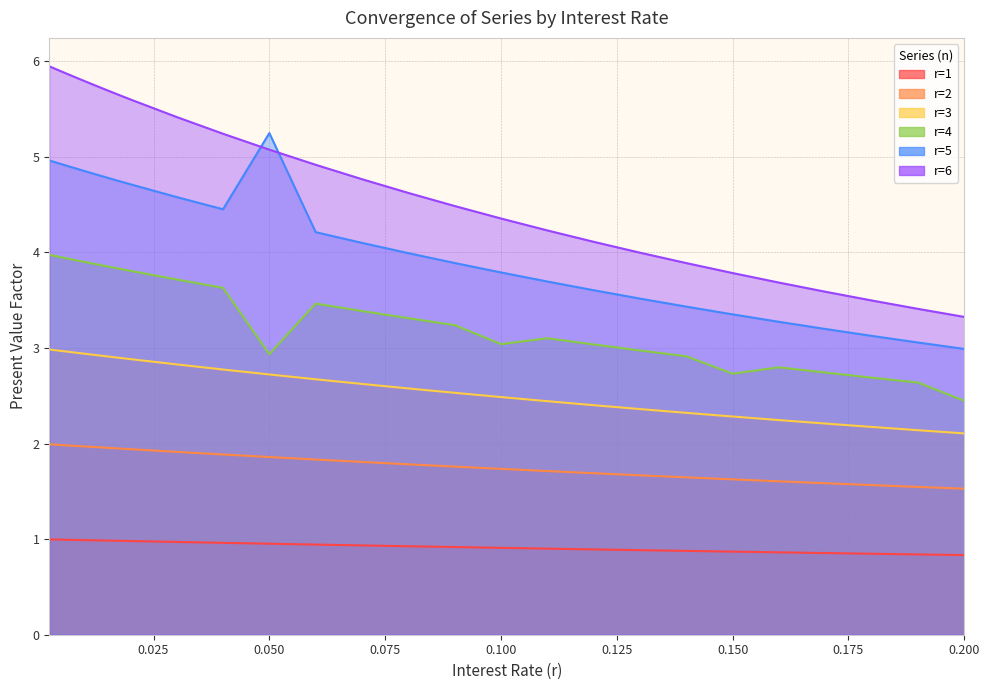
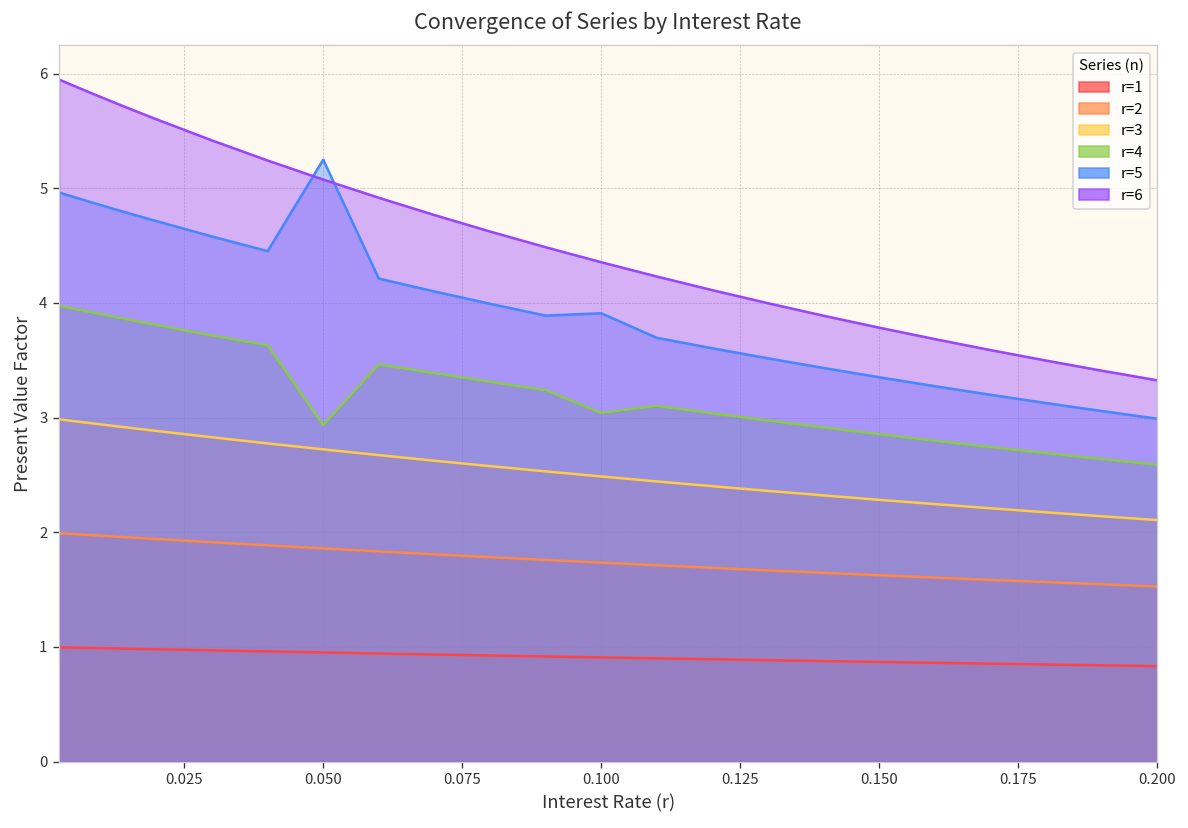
  {
    "r=4": {
      "0.050": 2.9,
      "0.100": 3.0,
-     "0.150": 2.7,
-     "0.200": 2.4
+     "0.150": 2.9,
+     "0.200": 2.6
    },
    "r=5": {
      "0.050": 5.2,
-     "0.100": 3.8,
+     "0.100": 3.9,
      "0.150": 3.4,
      "0.200": 3.0
    },
    "r=6": {
      "0.050": 5.1,
      "0.100": 4.4,
      "0.150": 3.8,
      "0.200": 3.3
    }
  }
